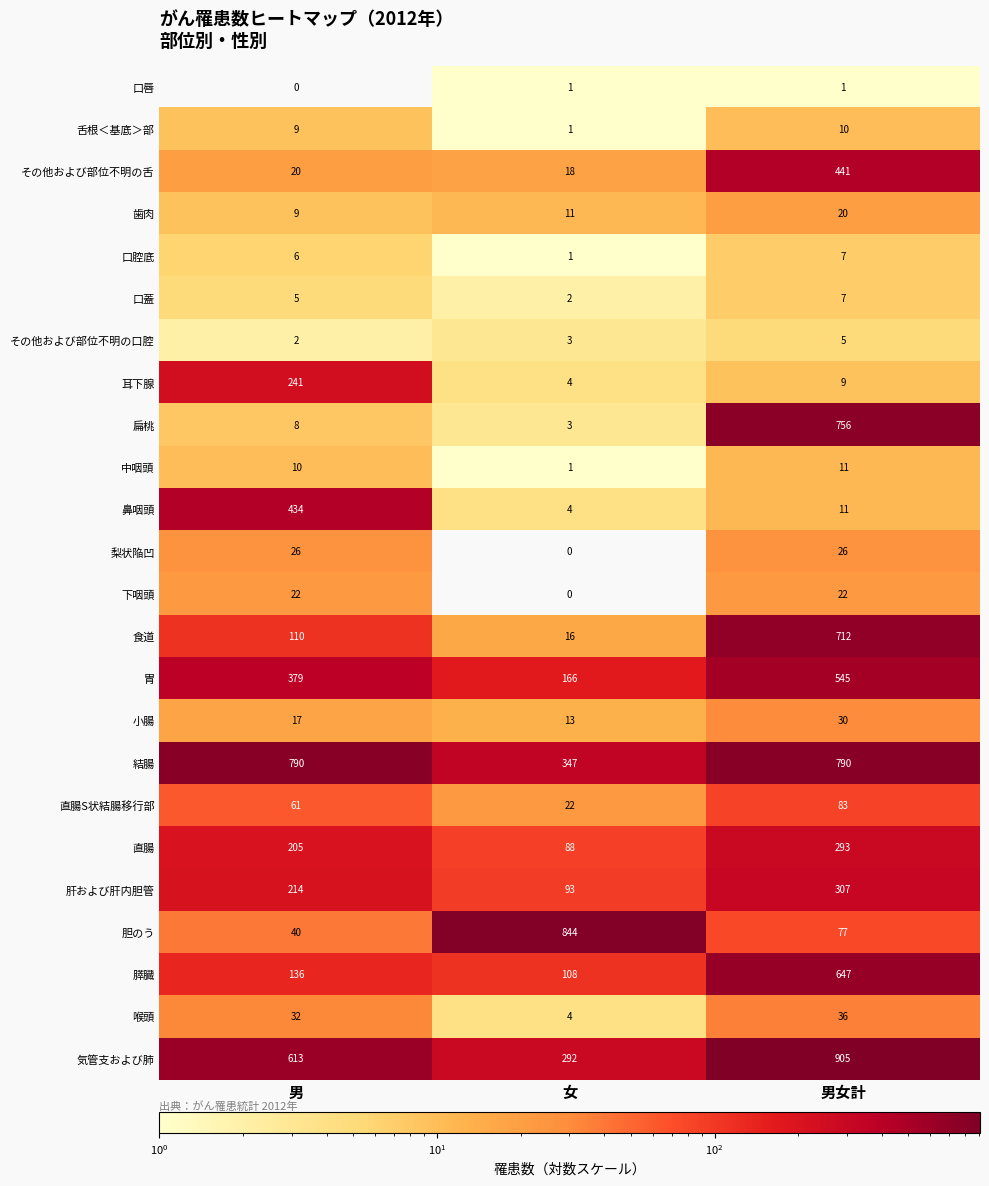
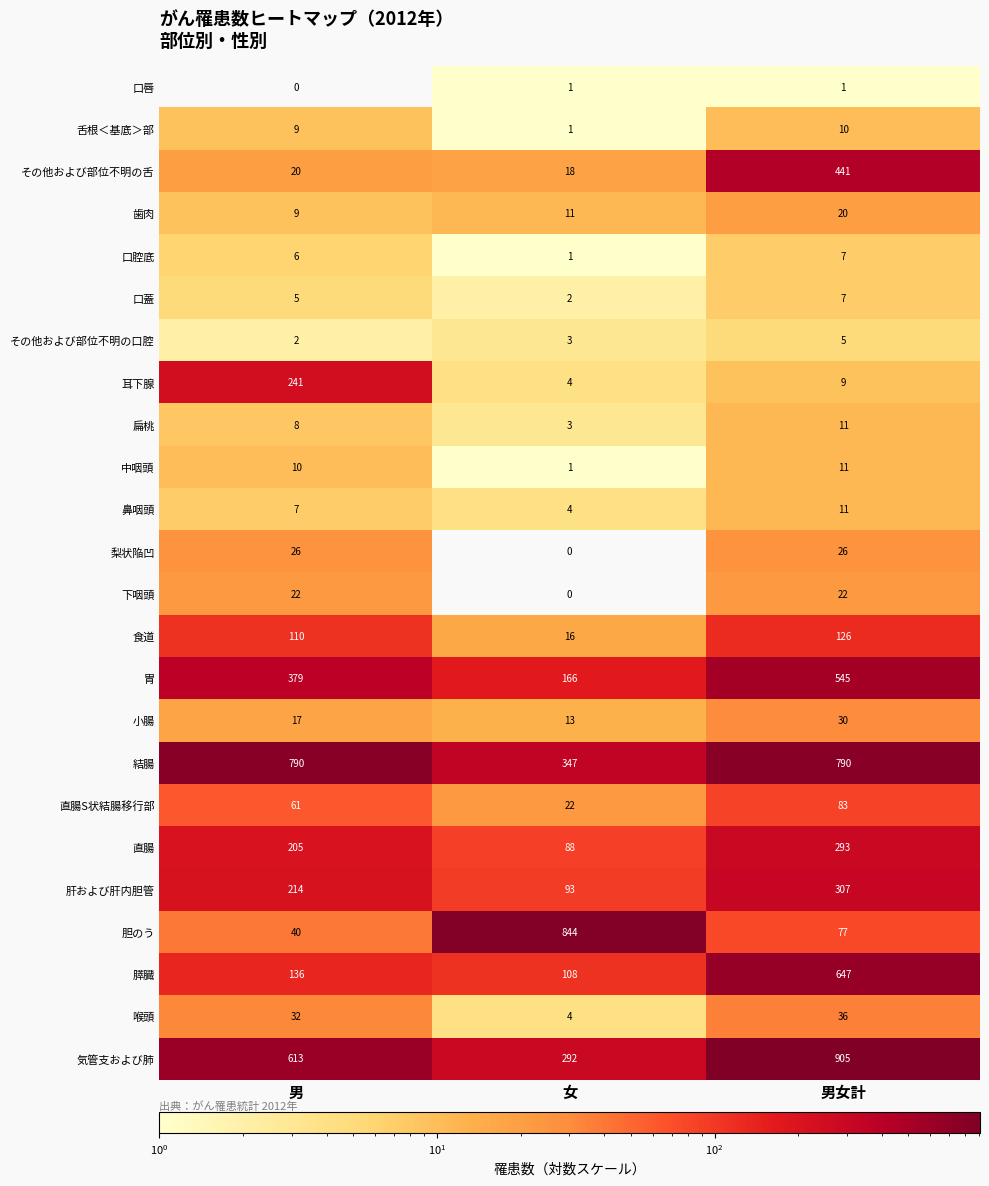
  {
    "口唇": {
      "男": 0,
      "女": 1,
      "男女計": 1
    },
    "舌根＜基底＞部": {
      "男": 9,
      "女": 1,
      "男女計": 10
    },
    "その他および部位不明の舌": {
      "男": 20,
      "女": 18,
      "男女計": 441
    },
    "歯肉": {
      "男": 9,
      "女": 11,
      "男女計": 20
    },
    "口腔底": {
      "男": 6,
      "女": 1,
      "男女計": 7
    },
    "口蓋": {
      "男": 5,
      "女": 2,
      "男女計": 7
    },
    "その他および部位不明の口腔": {
      "男": 2,
      "女": 3,
      "男女計": 5
    },
    "耳下腺": {
      "男": 241,
      "女": 4,
      "男女計": 9
    },
    "扁桃": {
      "男": 8,
      "女": 3,
-     "男女計": 756
+     "男女計": 11
    },
    "中咽頭": {
      "男": 10,
      "女": 1,
      "男女計": 11
    },
    "鼻咽頭": {
-     "男": 434,
+     "男": 7,
      "女": 4,
      "男女計": 11
    },
    "梨状陥凹": {
      "男": 26,
      "女": 0,
      "男女計": 26
    },
    "下咽頭": {
      "男": 22,
      "女": 0,
      "男女計": 22
    },
    "食道": {
      "男": 110,
      "女": 16,
-     "男女計": 712
+     "男女計": 126
    },
    "胃": {
      "男": 379,
      "女": 166,
      "男女計": 545
    },
    "小腸": {
      "男": 17,
      "女": 13,
      "男女計": 30
    },
    "結腸": {
      "男": 790,
      "女": 347,
      "男女計": 790
    },
    "直腸S状結腸移行部": {
      "男": 61,
      "女": 22,
      "男女計": 83
    },
    "直腸": {
      "男": 205,
      "女": 88,
      "男女計": 293
    },
    "肝および肝内胆管": {
      "男": 214,
      "女": 93,
      "男女計": 307
    },
    "胆のう": {
      "男": 40,
      "女": 844,
      "男女計": 77
    },
    "膵臓": {
      "男": 136,
      "女": 108,
      "男女計": 647
    },
    "喉頭": {
      "男": 32,
      "女": 4,
      "男女計": 36
    },
    "気管支および肺": {
      "男": 613,
      "女": 292,
      "男女計": 905
    }
  }
